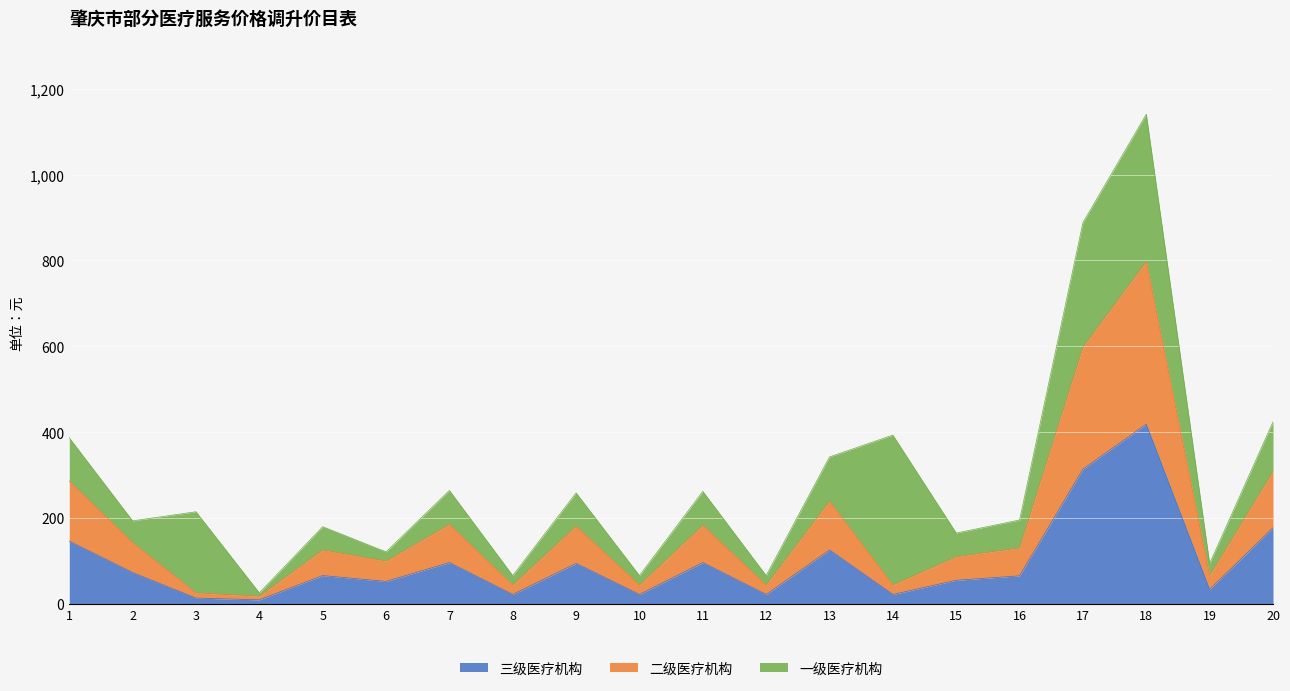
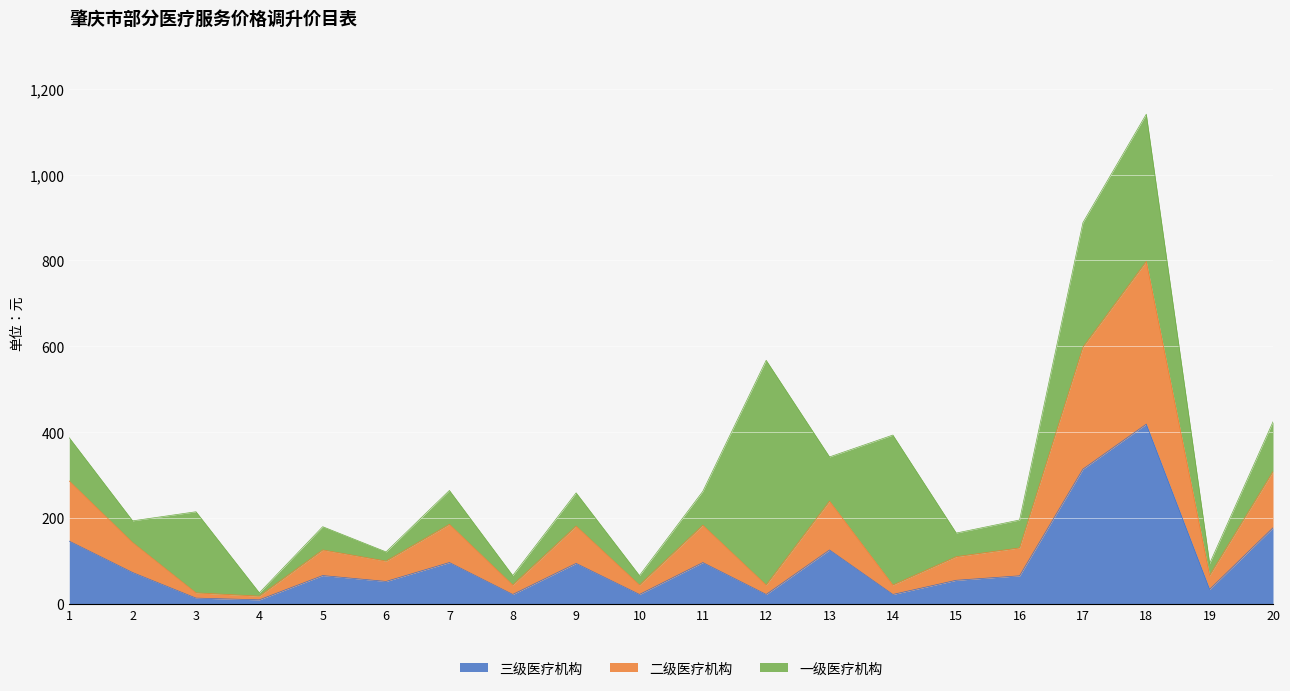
  {
    "三级医疗机构": {
      "1": 150,
      "2": 70,
      "3": 10,
      "4": 10,
      "5": 70,
      "6": 50,
      "7": 100,
      "8": 20,
      "9": 90,
      "10": 20,
      "11": 100,
      "12": 20,
      "13": 130,
      "14": 20,
      "15": 60,
      "16": 70,
      "17": 310,
      "18": 420,
      "19": 30,
      "20": 180
    },
    "二级医疗机构": {
      "1": 140,
      "2": 70,
      "3": 10,
      "4": 10,
      "5": 60,
      "6": 50,
      "7": 90,
      "8": 20,
      "9": 90,
      "10": 20,
      "11": 90,
      "12": 20,
      "13": 110,
      "14": 20,
      "15": 60,
      "16": 70,
      "17": 280,
      "18": 380,
      "19": 30,
      "20": 130
    },
    "一级医疗机构": {
      "1": 100,
      "2": 50,
      "3": 190,
      "4": 10,
      "5": 50,
      "6": 20,
      "7": 80,
      "8": 20,
      "9": 80,
      "10": 20,
      "11": 80,
-     "12": 20,
+     "12": 520,
      "13": 100,
      "14": 350,
      "15": 60,
      "16": 70,
      "17": 290,
      "18": 340,
      "19": 30,
      "20": 120
    }
  }
